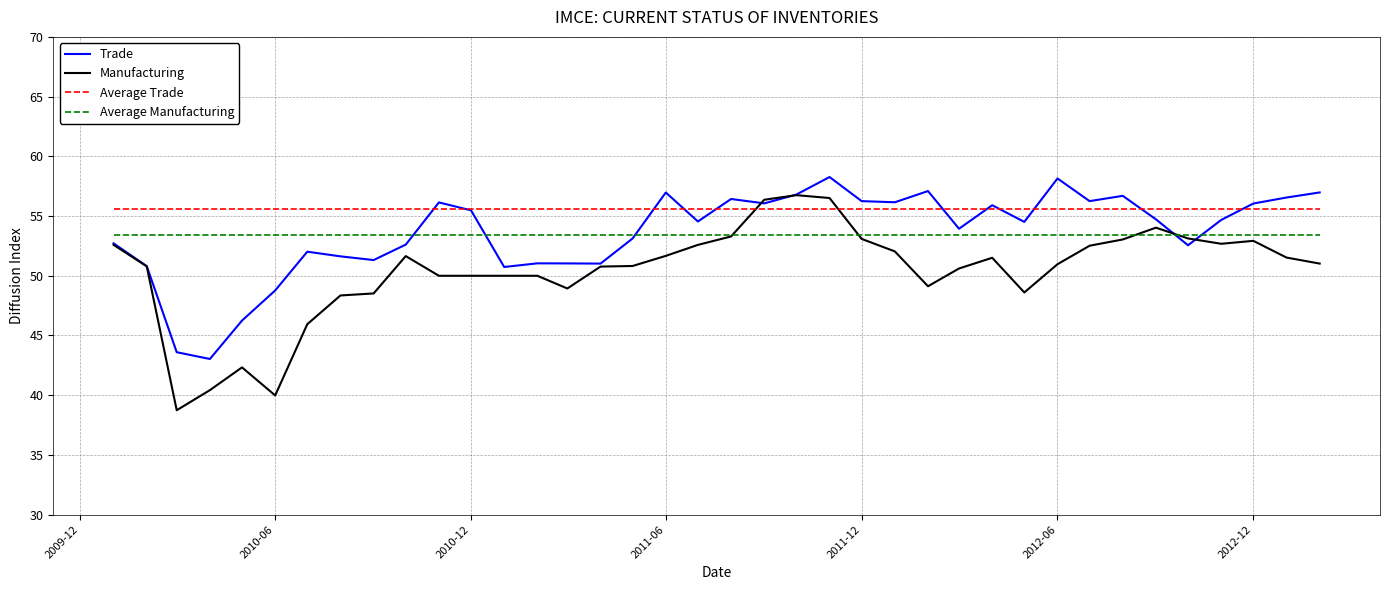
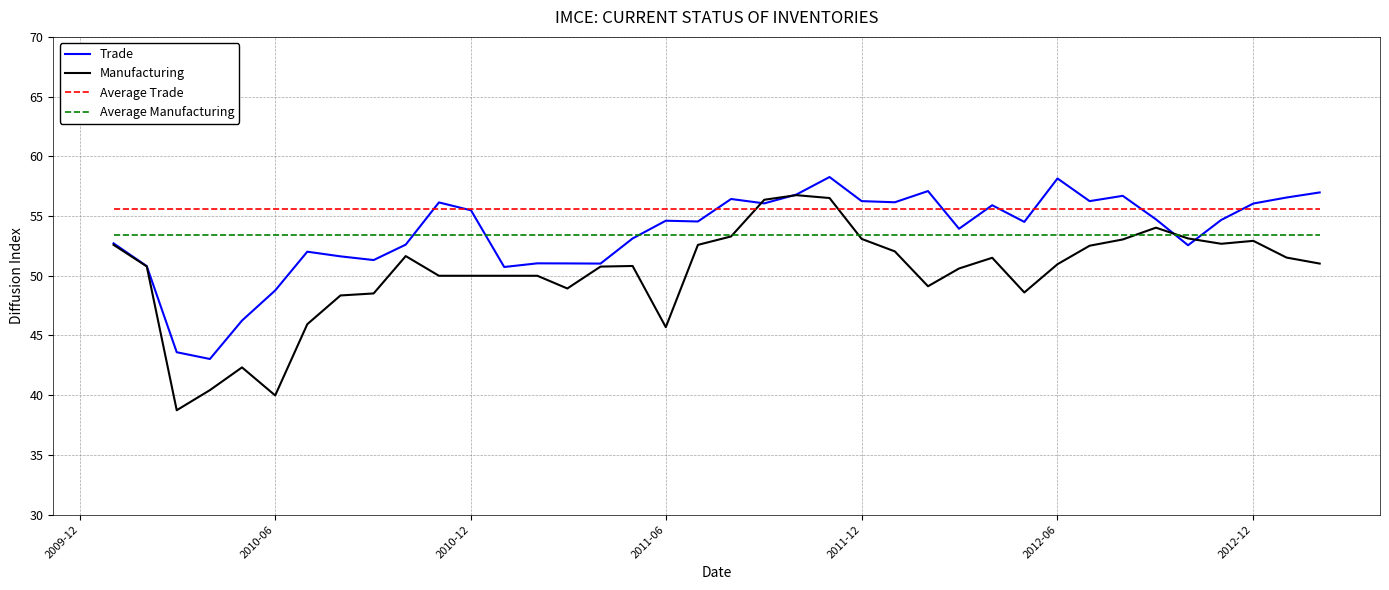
  {
    "Trade": {
      "2010-06": 48.8,
-     "2011-06": 57.0,
+     "2011-06": 54.6,
      "2011-12": 56.3,
      "2012-06": 58.1,
      "2012-12": 56.0
    },
    "Manufacturing": {
      "2010-06": 40.0,
      "2010-12": 50.0,
-     "2011-06": 51.7,
+     "2011-06": 45.7,
      "2011-12": 53.1,
      "2012-06": 51.0,
      "2012-12": 52.9
    },
    "Average Trade": {
      "2010-06": 55.6,
      "2011-06": 55.6,
      "2011-12": 55.6,
      "2012-06": 55.6,
      "2012-12": 55.6
    },
    "Average Manufacturing": {
      "2010-06": 53.4,
      "2010-12": 53.4,
      "2011-06": 53.4,
      "2011-12": 53.4,
      "2012-06": 53.4,
      "2012-12": 53.4
    }
  }
